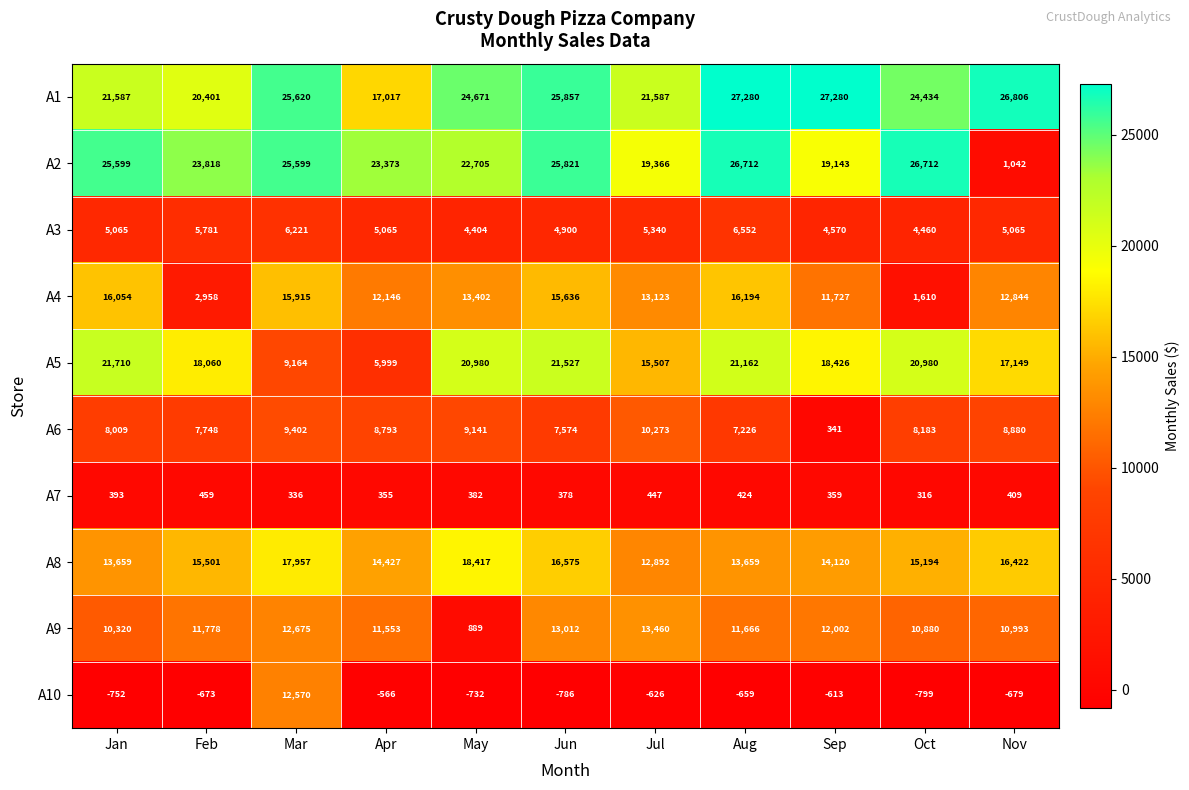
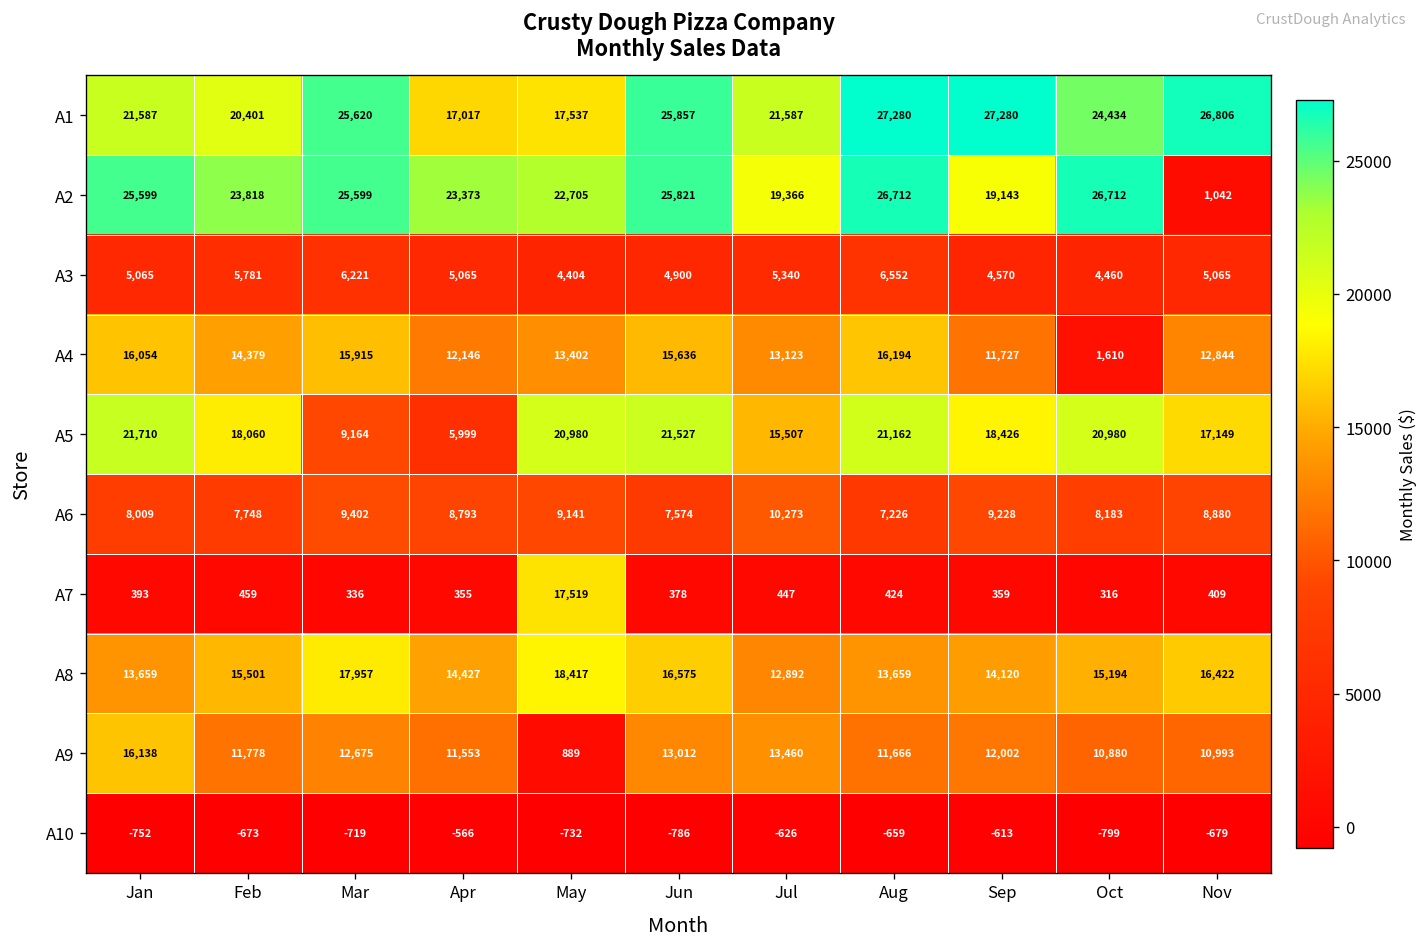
  {
    "A1": {
      "Jan": "21,587",
      "Feb": "20,401",
      "Mar": "25,620",
      "Apr": "17,017",
-     "May": "24,671",
+     "May": "17,537",
      "Jun": "25,857",
      "Jul": "21,587",
      "Aug": "27,280",
      "Sep": "27,280",
      "Oct": "24,434",
      "Nov": "26,806"
    },
    "A2": {
      "Jan": "25,599",
      "Feb": "23,818",
      "Mar": "25,599",
      "Apr": "23,373",
      "May": "22,705",
      "Jun": "25,821",
      "Jul": "19,366",
      "Aug": "26,712",
      "Sep": "19,143",
      "Oct": "26,712",
      "Nov": "1,042"
    },
    "A3": {
      "Jan": "5,065",
      "Feb": "5,781",
      "Mar": "6,221",
      "Apr": "5,065",
      "May": "4,404",
      "Jun": "4,900",
      "Jul": "5,340",
      "Aug": "6,552",
      "Sep": "4,570",
      "Oct": "4,460",
      "Nov": "5,065"
    },
    "A4": {
      "Jan": "16,054",
-     "Feb": "2,958",
+     "Feb": "14,379",
      "Mar": "15,915",
      "Apr": "12,146",
      "May": "13,402",
      "Jun": "15,636",
      "Jul": "13,123",
      "Aug": "16,194",
      "Sep": "11,727",
      "Oct": "1,610",
      "Nov": "12,844"
    },
    "A5": {
      "Jan": "21,710",
      "Feb": "18,060",
      "Mar": "9,164",
      "Apr": "5,999",
      "May": "20,980",
      "Jun": "21,527",
      "Jul": "15,507",
      "Aug": "21,162",
      "Sep": "18,426",
      "Oct": "20,980",
      "Nov": "17,149"
    },
    "A6": {
      "Jan": "8,009",
      "Feb": "7,748",
      "Mar": "9,402",
      "Apr": "8,793",
      "May": "9,141",
      "Jun": "7,574",
      "Jul": "10,273",
      "Aug": "7,226",
-     "Sep": "341",
+     "Sep": "9,228",
      "Oct": "8,183",
      "Nov": "8,880"
    },
    "A7": {
      "Jan": "393",
      "Feb": "459",
      "Mar": "336",
      "Apr": "355",
-     "May": "382",
+     "May": "17,519",
      "Jun": "378",
      "Jul": "447",
      "Aug": "424",
      "Sep": "359",
      "Oct": "316",
      "Nov": "409"
    },
    "A8": {
      "Jan": "13,659",
      "Feb": "15,501",
      "Mar": "17,957",
      "Apr": "14,427",
      "May": "18,417",
      "Jun": "16,575",
      "Jul": "12,892",
      "Aug": "13,659",
      "Sep": "14,120",
      "Oct": "15,194",
      "Nov": "16,422"
    },
    "A9": {
-     "Jan": "10,320",
+     "Jan": "16,138",
      "Feb": "11,778",
      "Mar": "12,675",
      "Apr": "11,553",
      "May": "889",
      "Jun": "13,012",
      "Jul": "13,460",
      "Aug": "11,666",
      "Sep": "12,002",
      "Oct": "10,880",
      "Nov": "10,993"
    },
    "A10": {
      "Jan": "-752",
      "Feb": "-673",
-     "Mar": "12,570",
+     "Mar": "-719",
      "Apr": "-566",
      "May": "-732",
      "Jun": "-786",
      "Jul": "-626",
      "Aug": "-659",
      "Sep": "-613",
      "Oct": "-799",
      "Nov": "-679"
    }
  }
